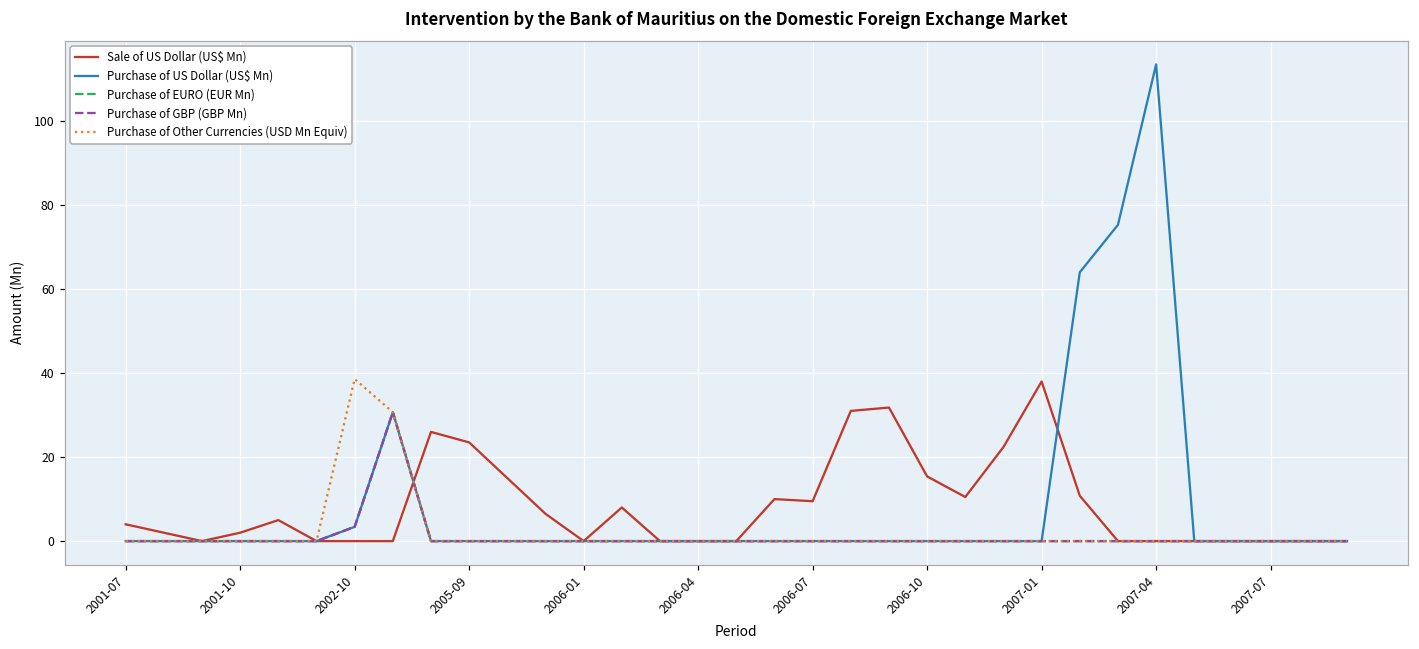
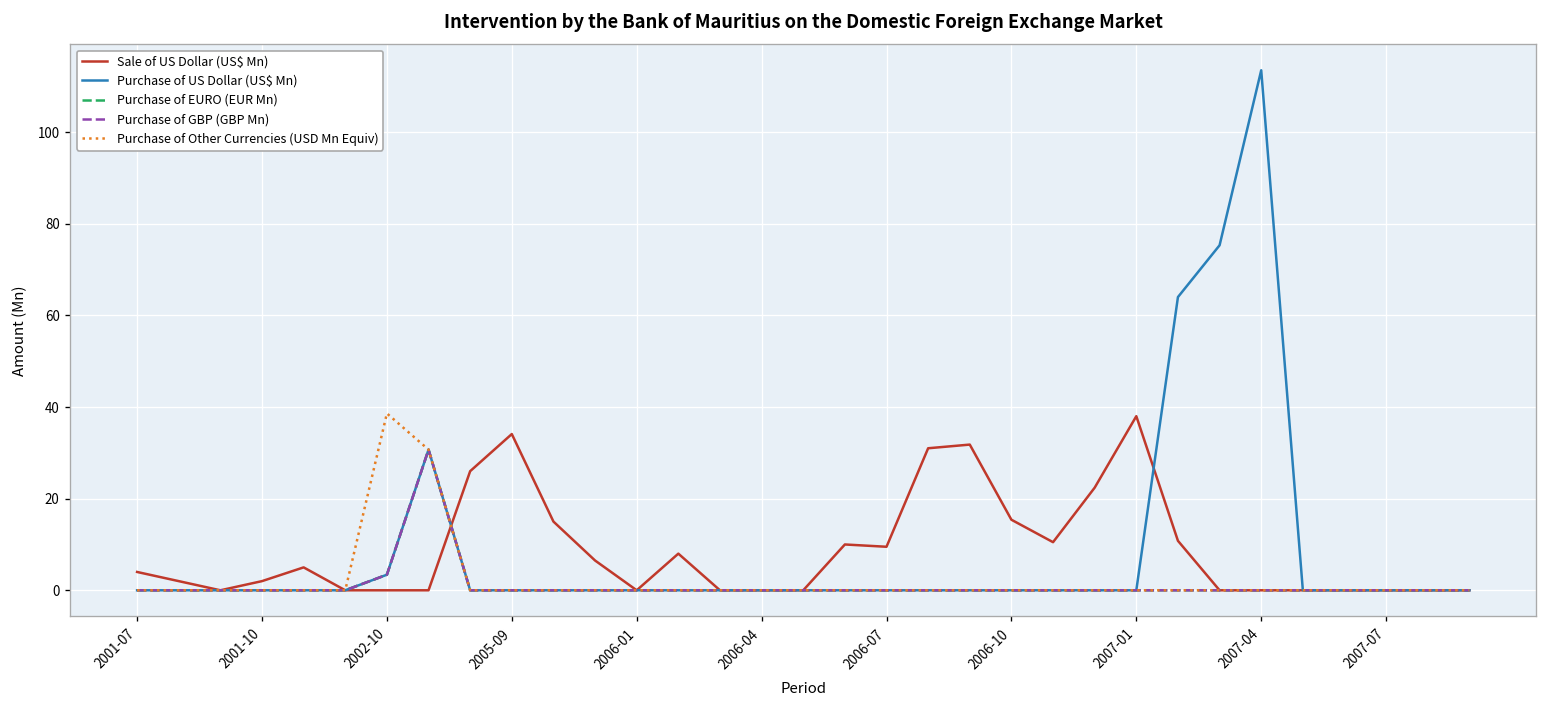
  {
    "Sale of US Dollar (US$ Mn)": {
      "2001-07": 4,
      "2001-10": 2,
      "2002-10": 0,
-     "2005-09": 24,
+     "2005-09": 34,
      "2006-07": 10,
      "2006-10": 15,
      "2007-01": 38
    },
    "Purchase of US Dollar (US$ Mn)": {
      "2007-04": 114
    },
    "Purchase of Other Currencies (USD Mn Equiv)": {
      "2002-10": 39
    }
  }
